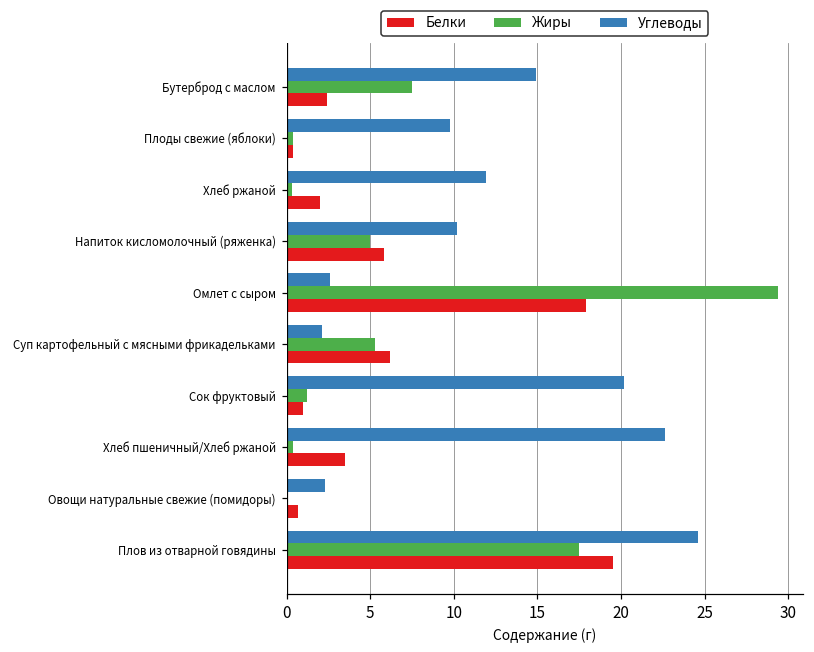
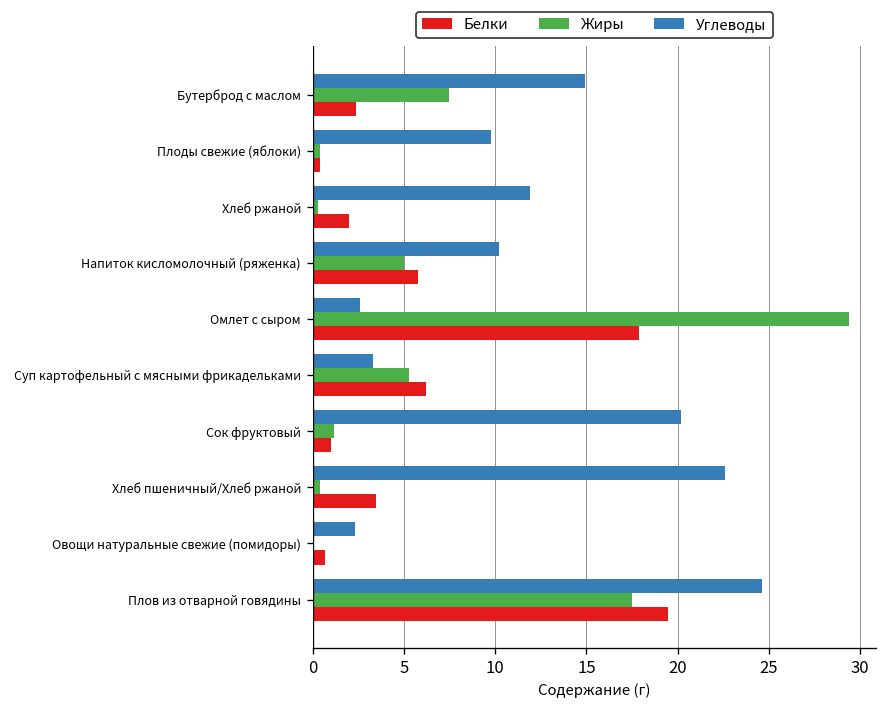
  {
    "Белки": {
      "Бутерброд с маслом": 2.4,
      "Плоды свежие (яблоки)": 0.4,
      "Хлеб ржаной": 2.0,
      "Напиток кисломолочный (ряженка)": 5.8,
      "Омлет с сыром": 17.9,
      "Суп картофельный с мясными фрикадельками": 6.2,
      "Сок фруктовый": 1.0,
      "Хлеб пшеничный/Хлеб ржаной": 3.5,
      "Овощи натуральные свежие (помидоры)": 0.7,
      "Плов из отварной говядины": 19.5
    },
    "Жиры": {
      "Бутерброд с маслом": 7.5,
      "Плоды свежие (яблоки)": 0.4,
      "Хлеб ржаной": 0.3,
      "Напиток кисломолочный (ряженка)": 5.0,
      "Омлет с сыром": 29.4,
      "Суп картофельный с мясными фрикадельками": 5.3,
      "Сок фруктовый": 1.2,
      "Хлеб пшеничный/Хлеб ржаной": 0.4,
      "Плов из отварной говядины": 17.5
    },
    "Углеводы": {
      "Бутерброд с маслом": 14.9,
      "Плоды свежие (яблоки)": 9.8,
      "Хлеб ржаной": 11.9,
      "Напиток кисломолочный (ряженка)": 10.2,
      "Омлет с сыром": 2.6,
-     "Суп картофельный с мясными фрикадельками": 2.1,
+     "Суп картофельный с мясными фрикадельками": 3.3,
      "Сок фруктовый": 20.2,
      "Хлеб пшеничный/Хлеб ржаной": 22.6,
      "Овощи натуральные свежие (помидоры)": 2.3,
      "Плов из отварной говядины": 24.6
    }
  }
